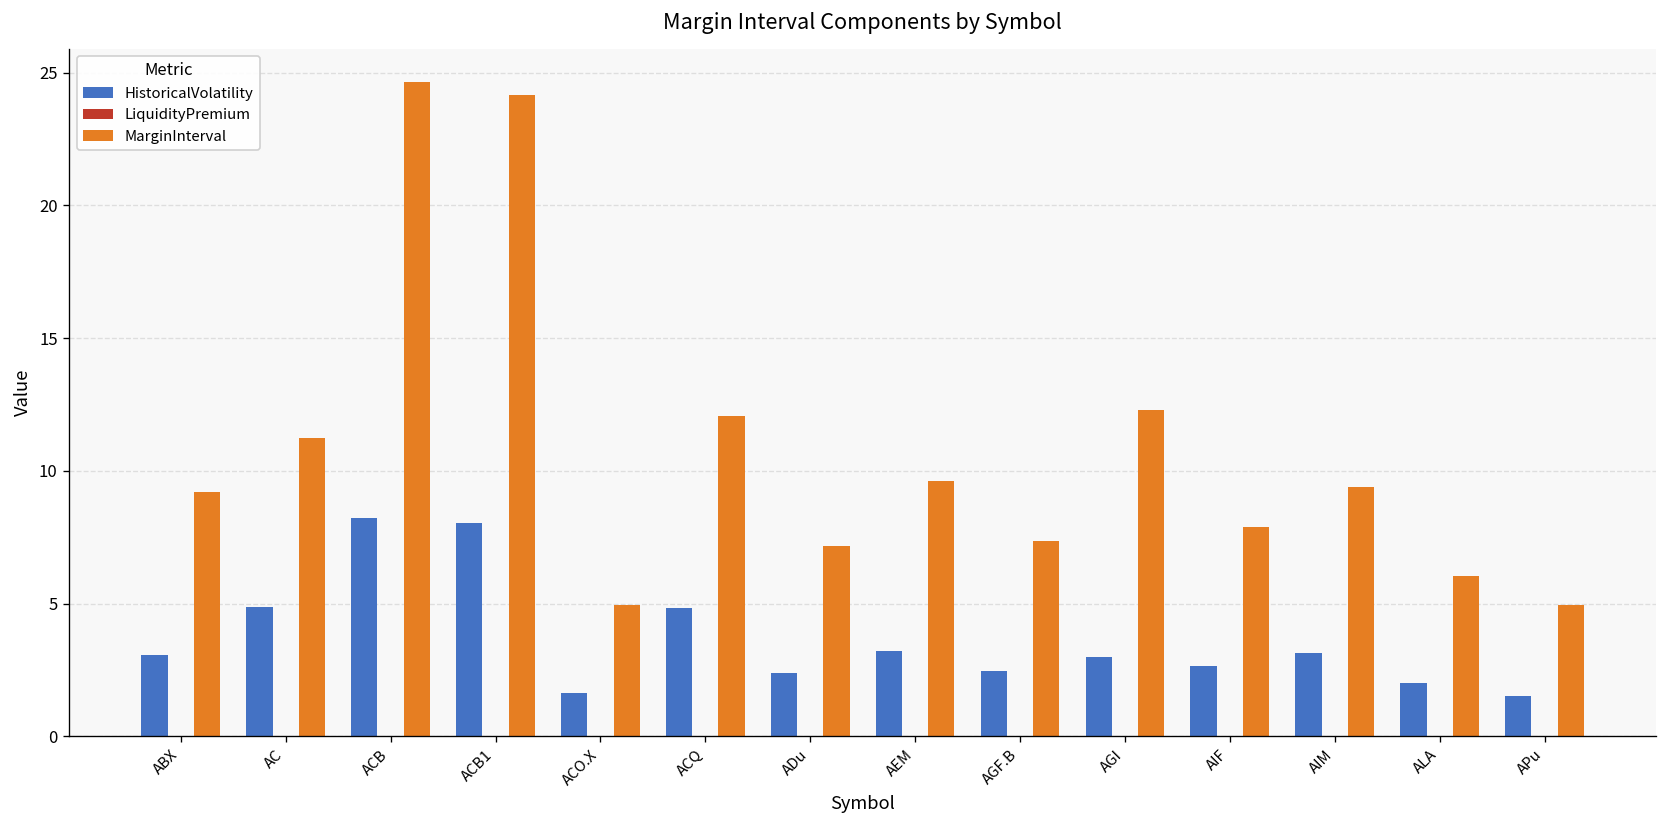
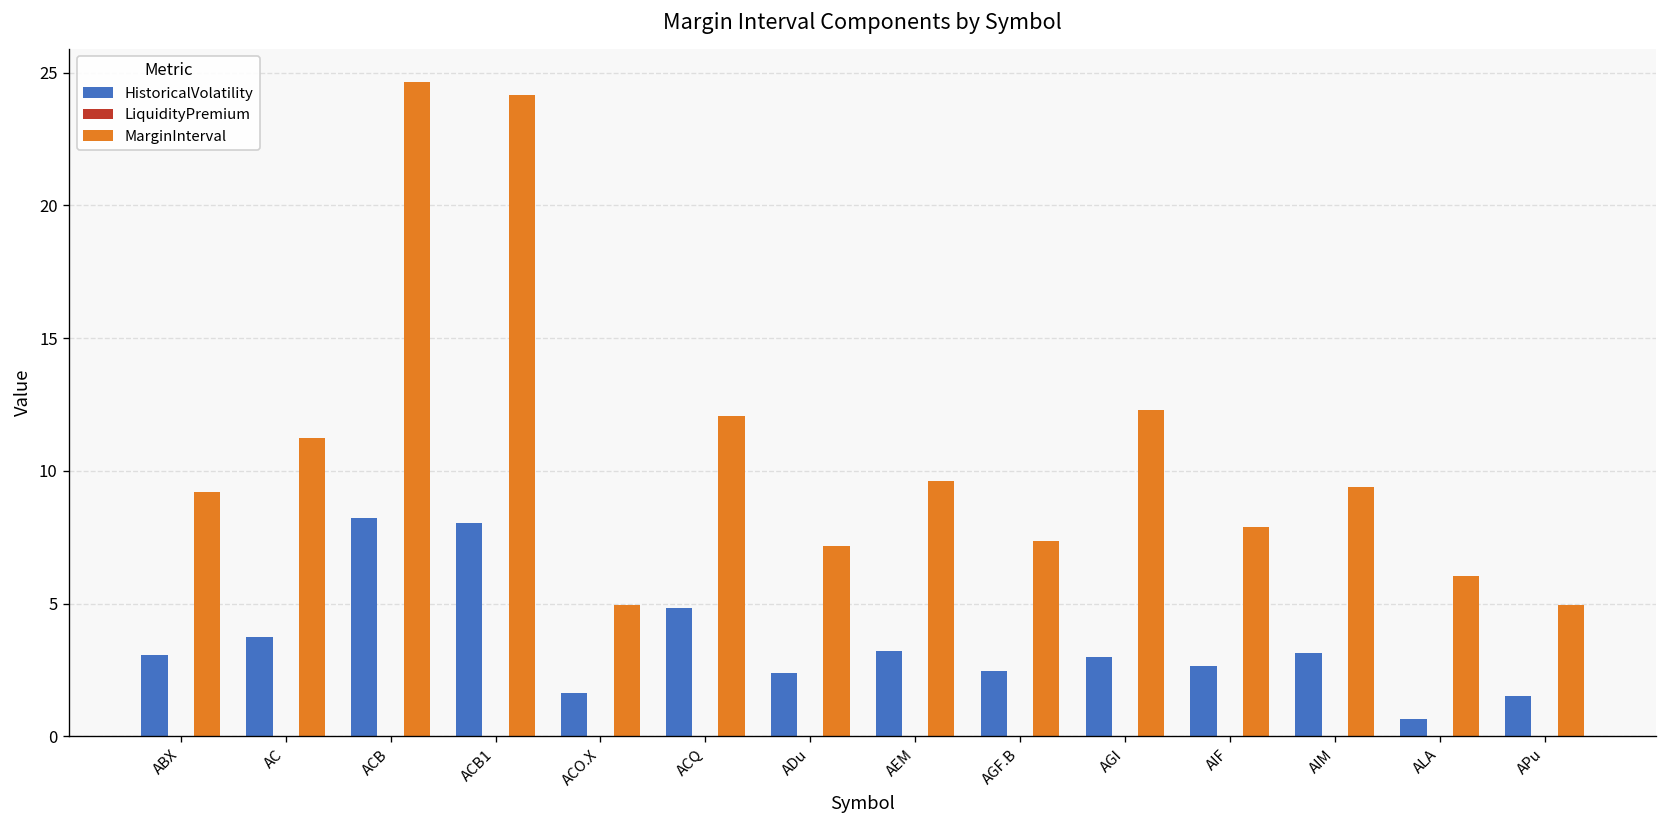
  {
    "HistoricalVolatility": {
      "ABX": 3.1,
-     "AC": 4.9,
+     "AC": 3.7,
      "ACB": 8.2,
      "ACB1": 8.1,
      "ACO.X": 1.6,
      "ACQ": 4.8,
      "ADu": 2.4,
      "AEM": 3.2,
      "AGF.B": 2.5,
      "AGI": 3.0,
      "AIF": 2.6,
      "AIM": 3.1,
-     "ALA": 2.0,
+     "ALA": 0.6,
      "APu": 1.5
    },
    "LiquidityPremium": {
      "ABX": 0.0,
      "AC": 0.0,
      "ACB": 0.0,
      "ACB1": 0.0,
      "ACO.X": 0.0,
      "ACQ": 0.0,
      "ADu": 0.0,
      "AEM": 0.0,
      "AGF.B": 0.0,
      "AGI": 0.0,
      "AIF": 0.0,
      "AIM": 0.0,
      "ALA": 0.0,
      "APu": 0.0
    },
    "MarginInterval": {
      "ABX": 9.2,
      "AC": 11.2,
      "ACB": 24.7,
      "ACB1": 24.2,
      "ACO.X": 4.9,
      "ACQ": 12.1,
      "ADu": 7.2,
      "AEM": 9.6,
      "AGF.B": 7.4,
      "AGI": 12.3,
      "AIF": 7.9,
      "AIM": 9.4,
      "ALA": 6.0,
      "APu": 4.9
    }
  }
